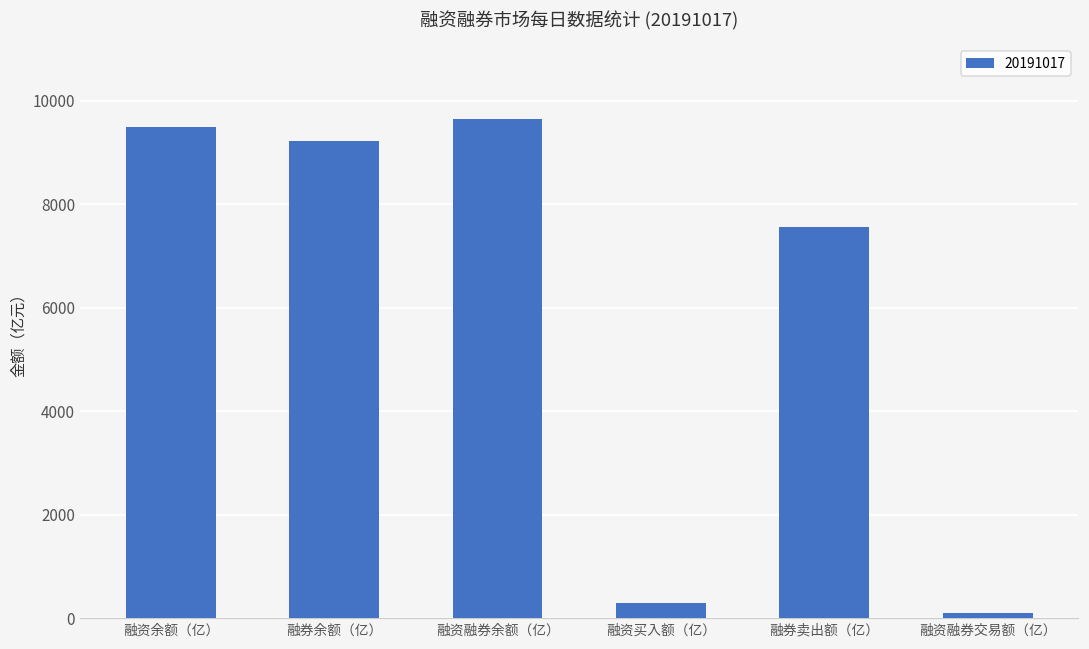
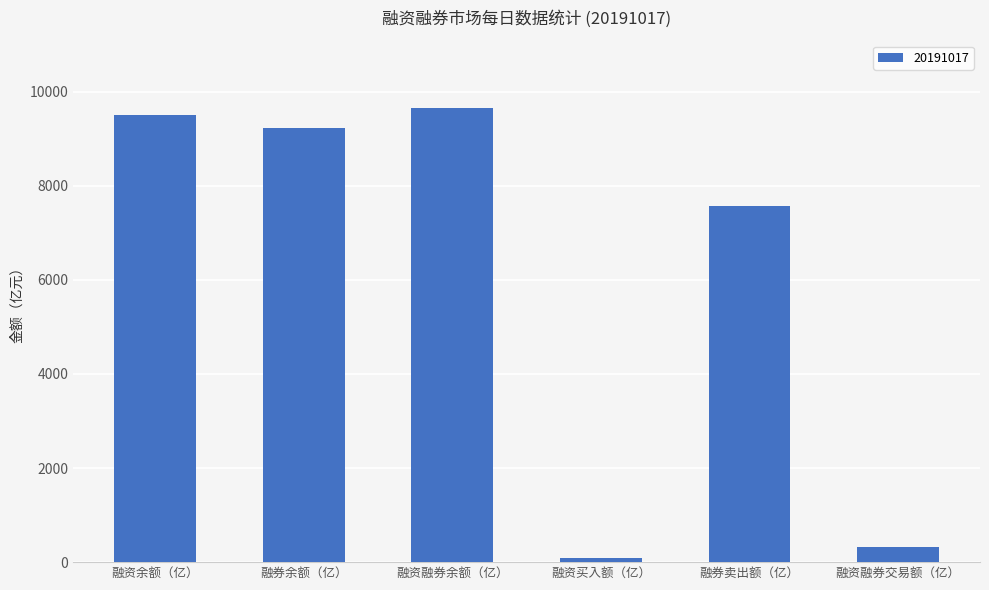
  {
    "融资余额（亿）": 9500,
    "融券余额（亿）": 9200,
    "融资融券余额（亿）": 9600,
-   "融资买入额（亿）": 300,
+   "融资买入额（亿）": 100,
    "融券卖出额（亿）": 7600,
-   "融资融券交易额（亿）": 100
+   "融资融券交易额（亿）": 300
  }
